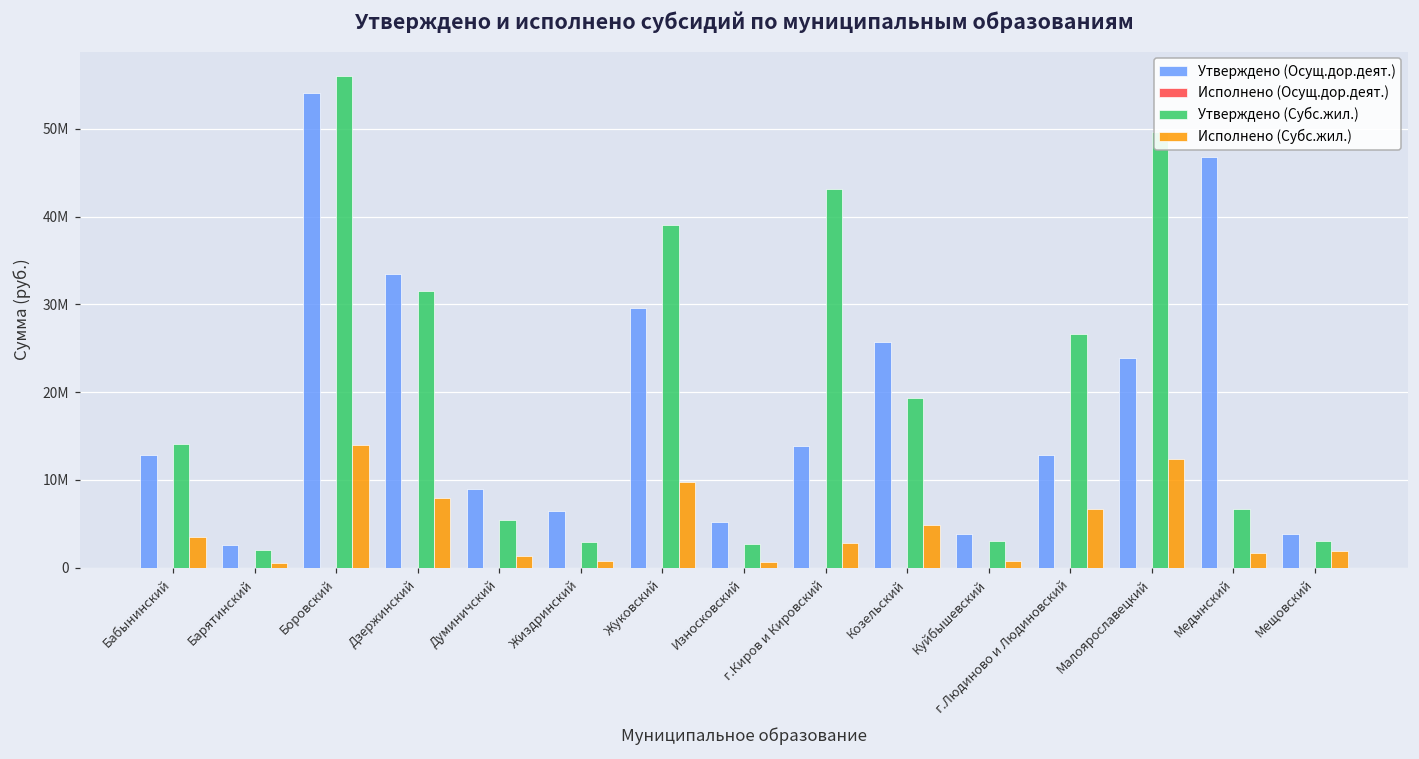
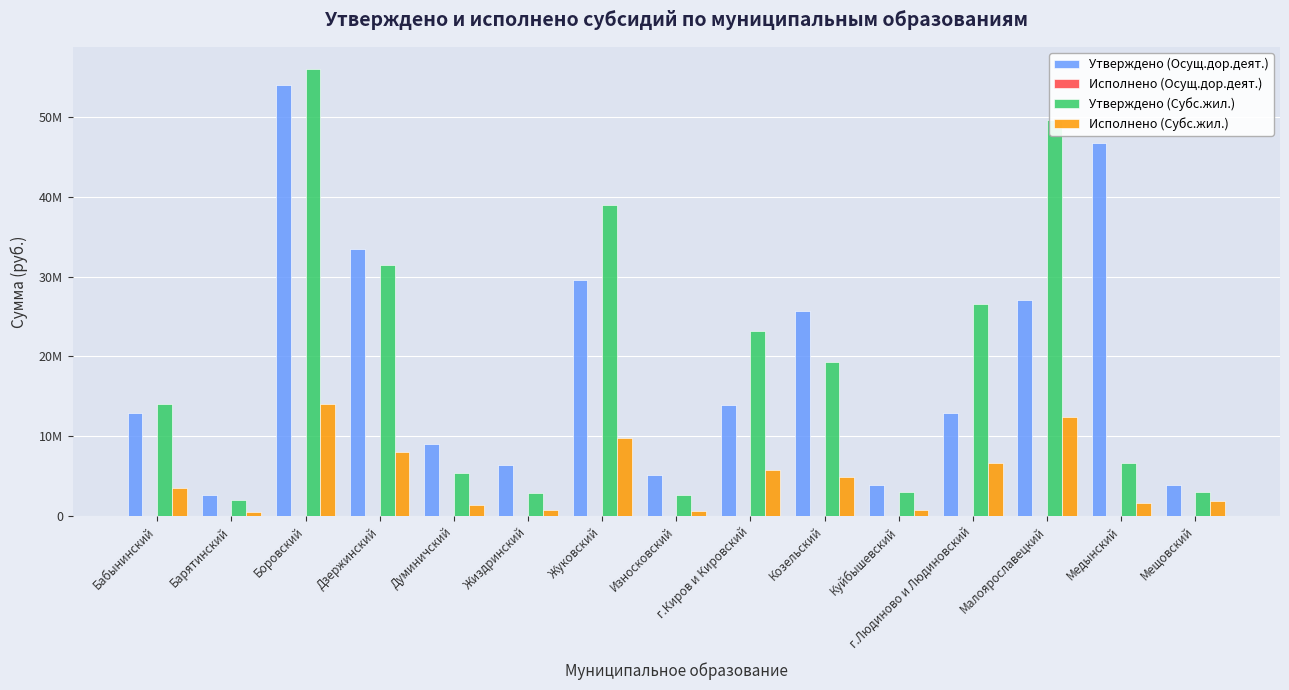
  {
    "Утверждено (Осущ.дор.деят.)": {
      "Бабынинский": 13000000,
      "Барятинский": 3000000,
      "Боровский": 54000000,
      "Дзержинский": 33000000,
      "Думиничский": 9000000,
      "Жиздринский": 6000000,
      "Жуковский": 30000000,
      "Износковский": 5000000,
      "г.Киров и Кировский": 14000000,
      "Козельский": 26000000,
      "Куйбышевский": 4000000,
      "г.Людиново и Людиновский": 13000000,
-     "Малоярославецкий": 24000000,
+     "Малоярославецкий": 27000000,
      "Медынский": 47000000,
      "Мещовский": 4000000
    },
    "Исполнено (Осущ.дор.деят.)": {
      "Бабынинский": 0,
      "Барятинский": 0,
      "Боровский": 0,
      "Дзержинский": 0,
      "Думиничский": 0,
      "Жиздринский": 0,
      "Жуковский": 0,
      "Износковский": 0,
      "г.Киров и Кировский": 0,
      "Козельский": 0,
      "Куйбышевский": 0,
      "г.Людиново и Людиновский": 0,
      "Малоярославецкий": 0,
      "Медынский": 0,
      "Мещовский": 0
    },
    "Утверждено (Субс.жил.)": {
      "Бабынинский": 14000000,
      "Барятинский": 2000000,
      "Боровский": 56000000,
      "Дзержинский": 32000000,
      "Думиничский": 5000000,
      "Жиздринский": 3000000,
      "Жуковский": 39000000,
      "Износковский": 3000000,
-     "г.Киров и Кировский": 43000000,
+     "г.Киров и Кировский": 23000000,
      "Козельский": 19000000,
      "Куйбышевский": 3000000,
      "г.Людиново и Людиновский": 27000000,
      "Медынский": 7000000,
      "Мещовский": 3000000
    },
    "Исполнено (Субс.жил.)": {
      "Бабынинский": 4000000,
      "Барятинский": 0,
      "Боровский": 14000000,
      "Дзержинский": 8000000,
      "Думиничский": 1000000,
      "Жиздринский": 1000000,
      "Жуковский": 10000000,
      "Износковский": 1000000,
-     "г.Киров и Кировский": 3000000,
+     "г.Киров и Кировский": 6000000,
      "Козельский": 5000000,
      "Куйбышевский": 1000000,
      "г.Людиново и Людиновский": 7000000,
      "Малоярославецкий": 12000000,
      "Медынский": 2000000,
      "Мещовский": 2000000
    }
  }
